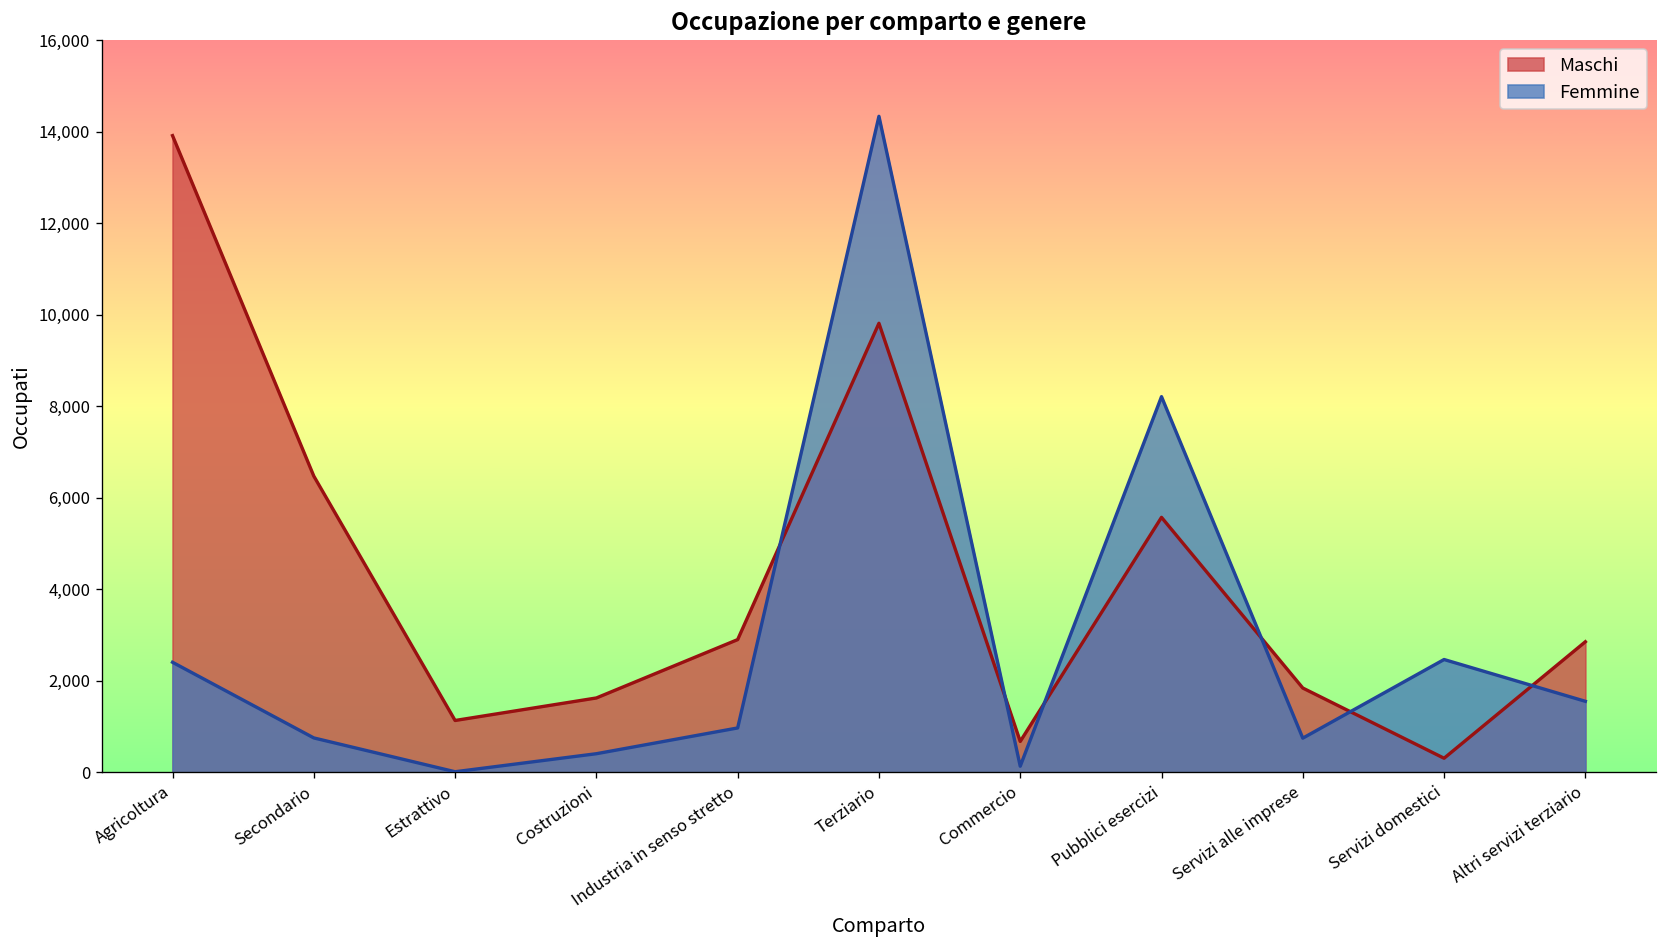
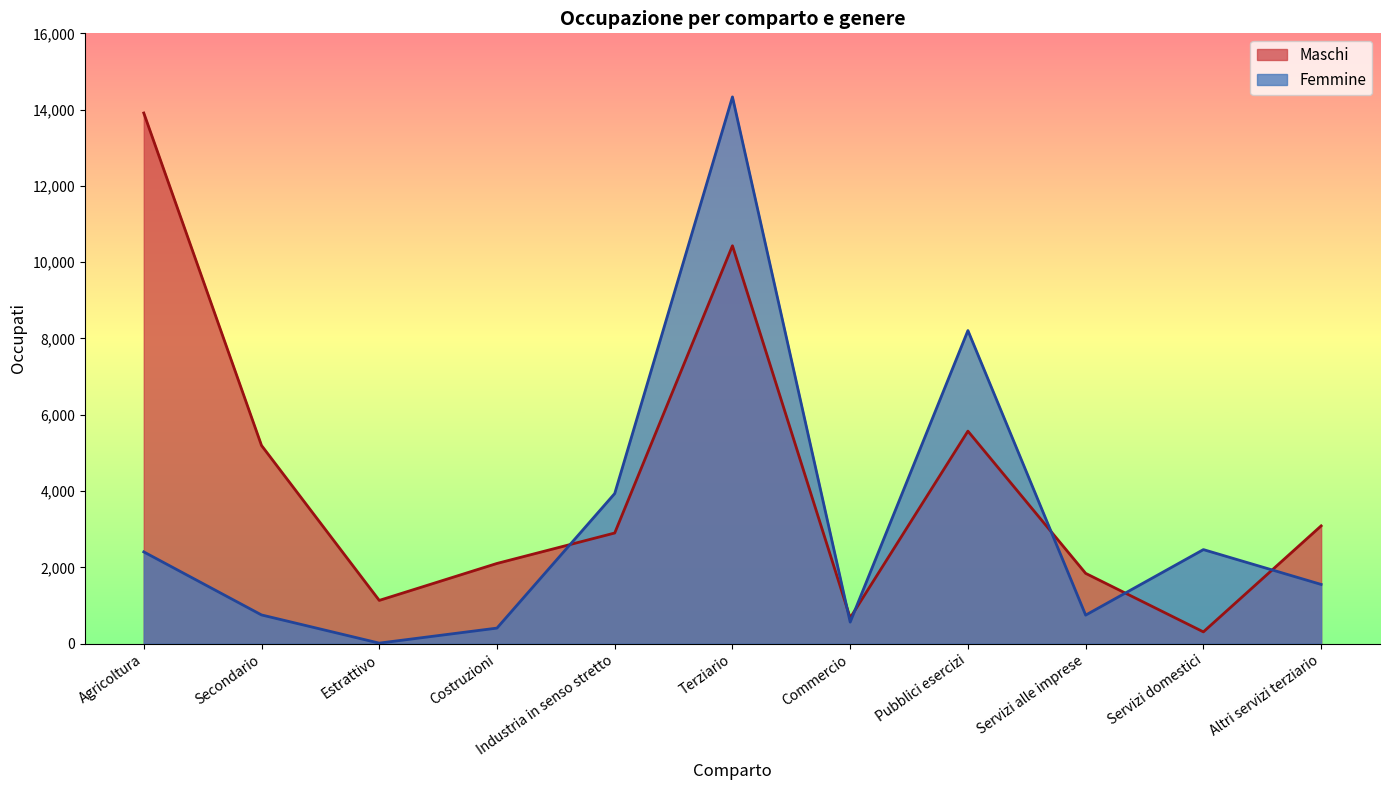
  {
    "Maschi": {
      "Agricoltura": "13,900",
-     "Secondario": "6,500",
+     "Secondario": "5,200",
      "Estrattivo": "1,100",
-     "Costruzioni": "1,600",
+     "Costruzioni": "2,100",
      "Industria in senso stretto": "2,900",
-     "Terziario": "9,800",
+     "Terziario": "10,400",
      "Commercio": "700",
      "Pubblici esercizi": "5,600",
      "Servizi alle imprese": "1,800",
      "Servizi domestici": "300",
-     "Altri servizi terziario": "2,900"
+     "Altri servizi terziario": "3,100"
    },
    "Femmine": {
      "Agricoltura": "2,400",
      "Secondario": "800",
      "Estrattivo": "0",
      "Costruzioni": "400",
-     "Industria in senso stretto": "1,000",
+     "Industria in senso stretto": "3,900",
      "Terziario": "14,300",
-     "Commercio": "100",
+     "Commercio": "600",
      "Pubblici esercizi": "8,200",
      "Servizi alle imprese": "700",
      "Servizi domestici": "2,500",
      "Altri servizi terziario": "1,600"
    }
  }
